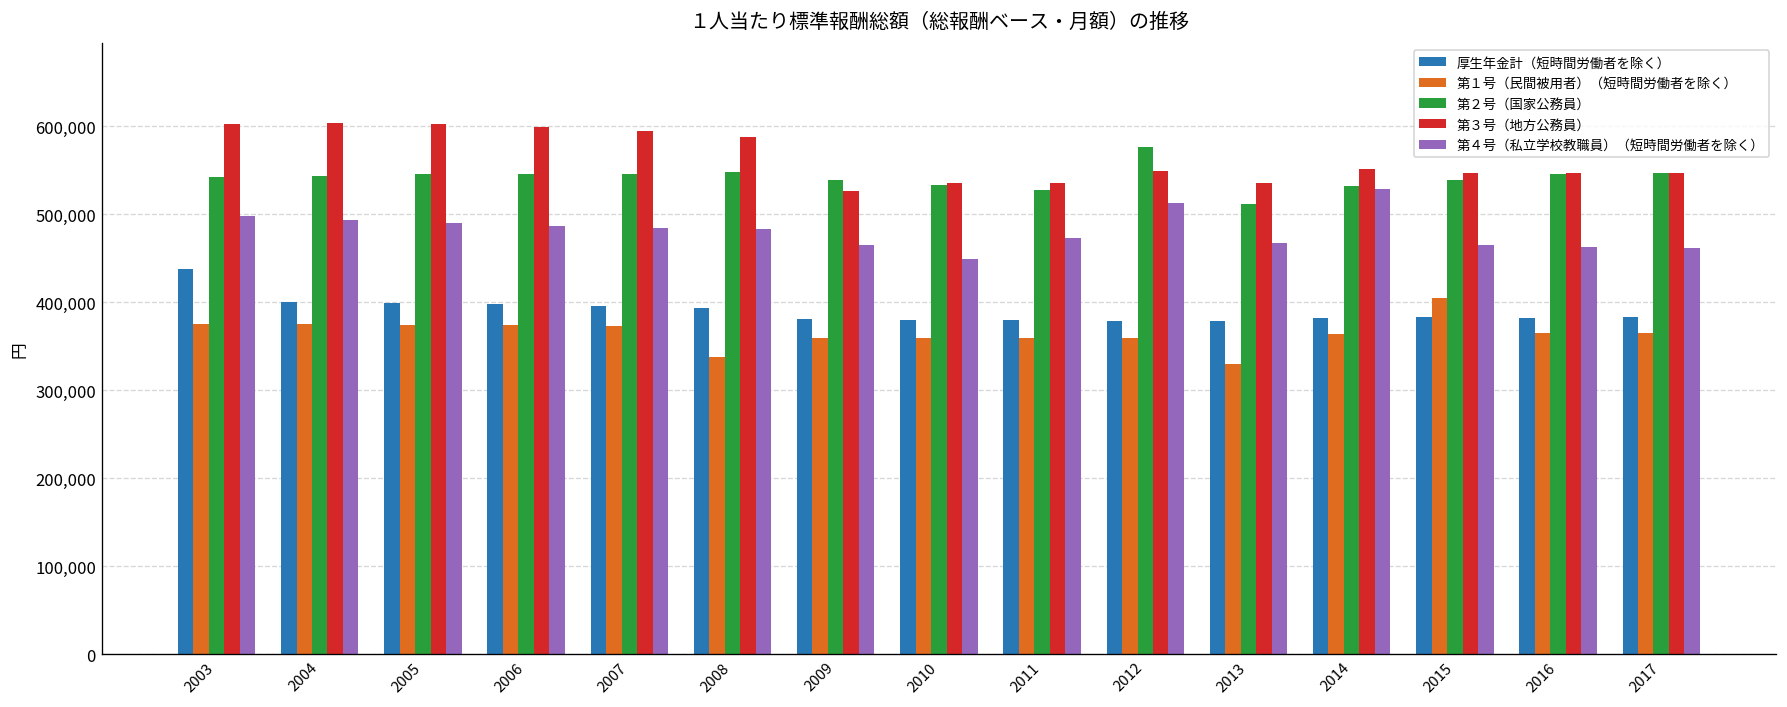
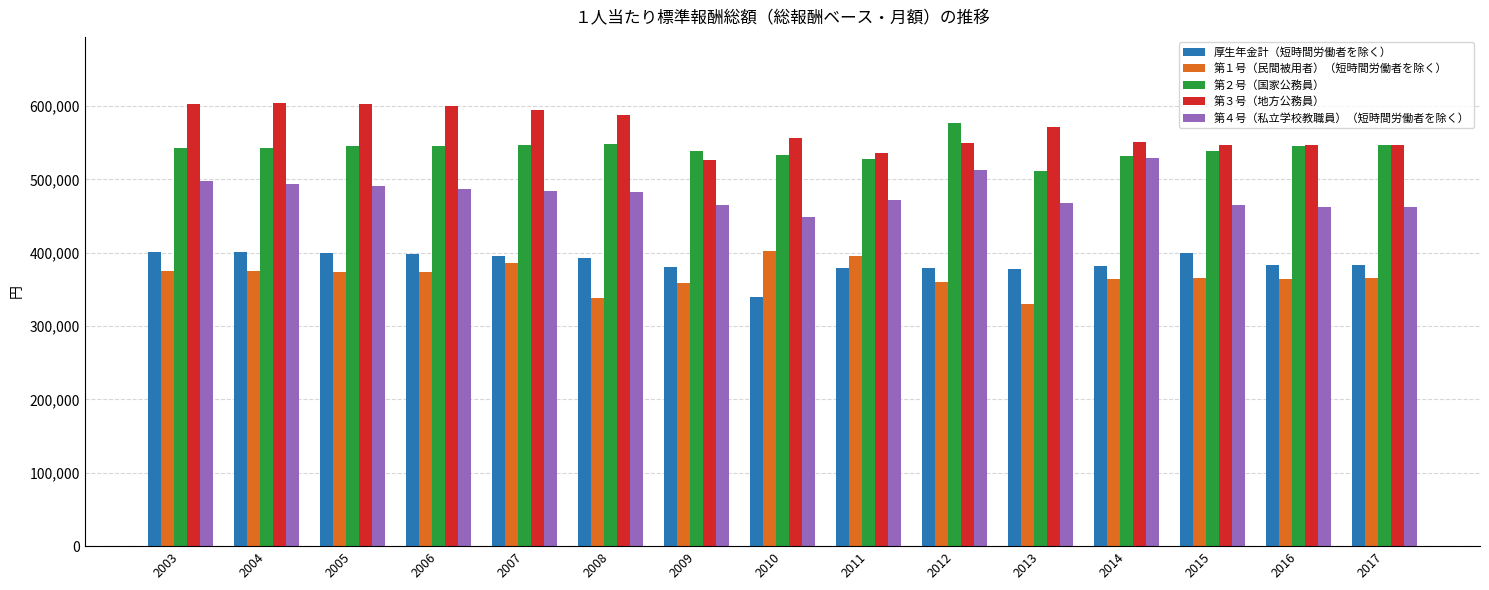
  {
    "厚生年金計（短時間労働者を除く）": {
-     "2003": "440,000",
+     "2003": "400,000",
      "2004": "400,000",
      "2005": "400,000",
      "2006": "400,000",
      "2007": "400,000",
      "2008": "390,000",
      "2009": "380,000",
-     "2010": "380,000",
+     "2010": "340,000",
      "2011": "380,000",
      "2012": "380,000",
      "2013": "380,000",
      "2014": "380,000",
-     "2015": "380,000",
+     "2015": "400,000",
      "2016": "380,000",
      "2017": "380,000"
    },
    "第１号（民間被用者）（短時間労働者を除く）": {
      "2003": "380,000",
      "2004": "370,000",
      "2005": "370,000",
      "2006": "370,000",
-     "2007": "370,000",
+     "2007": "390,000",
      "2008": "340,000",
      "2009": "360,000",
-     "2010": "360,000",
-     "2011": "360,000",
+     "2010": "400,000",
+     "2011": "400,000",
      "2012": "360,000",
      "2013": "330,000",
      "2014": "360,000",
-     "2015": "400,000",
+     "2015": "370,000",
      "2016": "360,000",
      "2017": "370,000"
    },
    "第２号（国家公務員）": {
      "2003": "540,000",
      "2004": "540,000",
      "2005": "550,000",
      "2006": "550,000",
      "2007": "550,000",
      "2008": "550,000",
      "2009": "540,000",
      "2010": "530,000",
      "2011": "530,000",
      "2012": "580,000",
      "2013": "510,000",
      "2014": "530,000",
      "2015": "540,000",
      "2016": "550,000",
      "2017": "550,000"
    },
    "第３号（地方公務員）": {
      "2003": "600,000",
      "2004": "600,000",
      "2005": "600,000",
      "2006": "600,000",
      "2007": "590,000",
      "2008": "590,000",
      "2009": "530,000",
-     "2010": "530,000",
+     "2010": "560,000",
      "2011": "540,000",
      "2012": "550,000",
-     "2013": "540,000",
+     "2013": "570,000",
      "2014": "550,000",
      "2015": "550,000",
      "2016": "550,000",
      "2017": "550,000"
    },
    "第４号（私立学校教職員）（短時間労働者を除く）": {
      "2003": "500,000",
      "2004": "490,000",
      "2005": "490,000",
      "2006": "490,000",
      "2007": "480,000",
      "2008": "480,000",
      "2009": "460,000",
      "2010": "450,000",
      "2011": "470,000",
      "2012": "510,000",
      "2013": "470,000",
      "2014": "530,000",
      "2015": "460,000",
      "2016": "460,000",
      "2017": "460,000"
    }
  }
